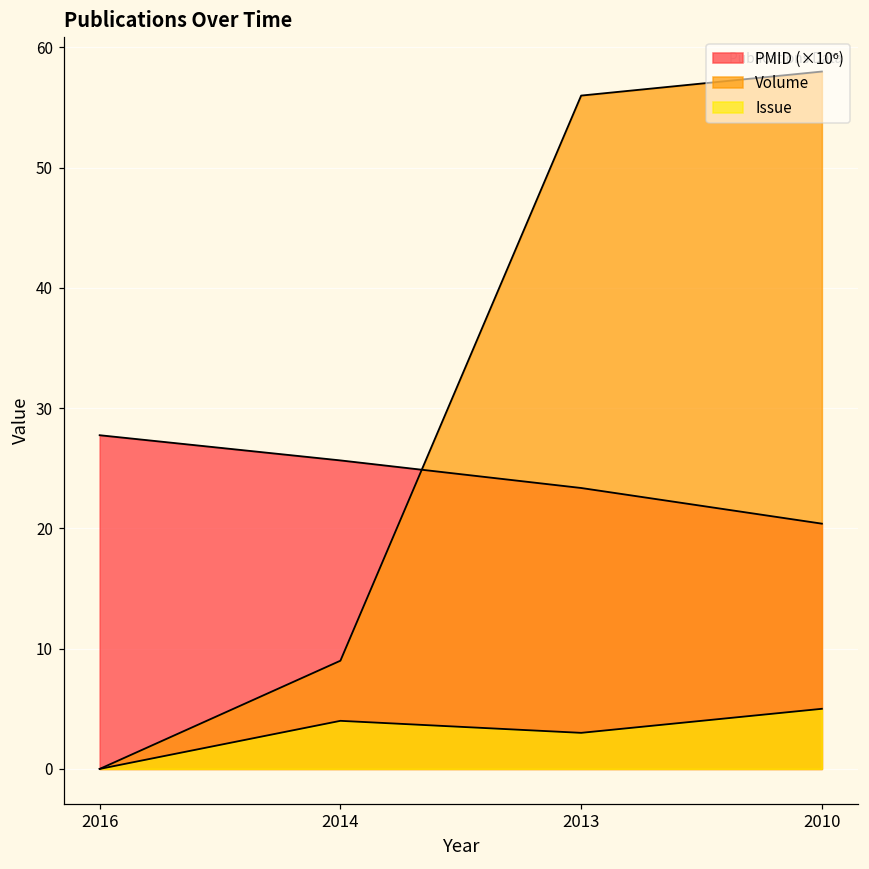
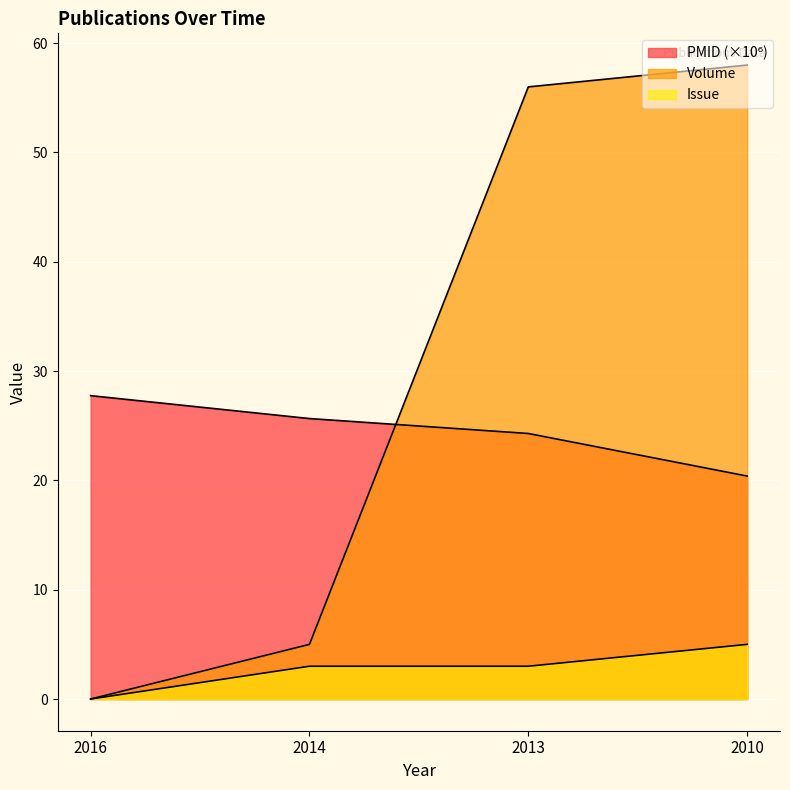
  {
    "PMID (×10⁶)": {
      "2016": 27.8,
      "2014": 25.7,
-     "2013": 23.4,
+     "2013": 24.3,
      "2010": 20.4
    },
    "Volume": {
-     "2014": 9,
+     "2014": 5,
      "2013": 56
    },
    "Issue": {
-     "2014": 4,
+     "2014": 3,
      "2013": 3,
      "2010": 5
    }
  }
